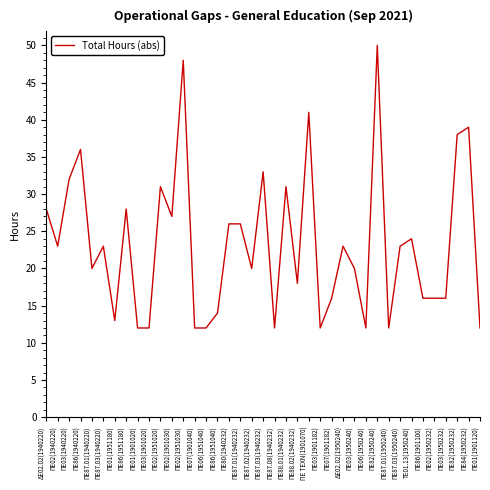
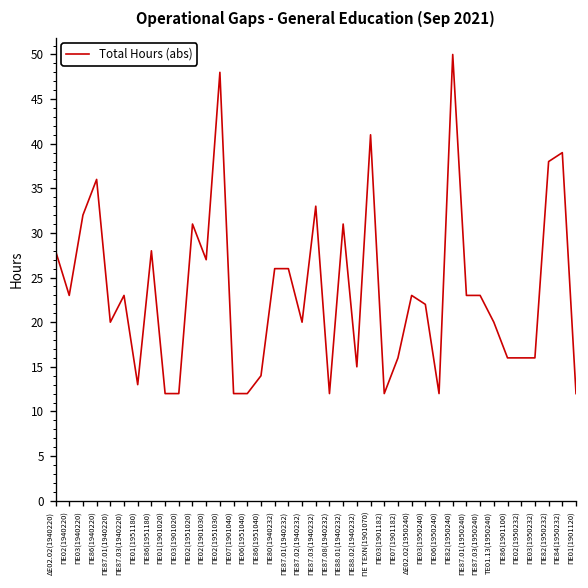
  {
    "ΔΕ02.02(1940220)": 28,
    "ΠΕ02(1940220)": 23,
    "ΠΕ03(1940220)": 32,
    "ΠΕ86(1940220)": 36,
    "ΠΕ87.01(1940220)": 20,
    "ΠΕ87.03(1940220)": 23,
    "ΠΕ01(1951180)": 13,
    "ΠΕ86(1951180)": 28,
    "ΠΕ01(1901020)": 12,
    "ΠΕ03(1901020)": 12,
    "ΠΕ02(1951020)": 31,
    "ΠΕ02(1901030)": 27,
    "ΠΕ02(1951030)": 48,
    "ΠΕ07(1901040)": 12,
    "ΠΕ06(1951040)": 12,
    "ΠΕ86(1951040)": 14,
    "ΠΕ80(1940232)": 26,
    "ΠΕ87.01(1940232)": 26,
    "ΠΕ87.02(1940232)": 20,
    "ΠΕ87.03(1940232)": 33,
    "ΠΕ87.08(1940232)": 12,
    "ΠΕ88.01(1940232)": 31,
-   "ΠΕ88.02(1940232)": 18,
+   "ΠΕ88.02(1940232)": 15,
    "ΠΕ ΤΕΧΝ(1901070)": 41,
    "ΠΕ03(1901182)": 12,
    "ΠΕ07(1901182)": 16,
    "ΔΕ02.02(1950240)": 23,
-   "ΠΕ03(1950240)": 20,
+   "ΠΕ03(1950240)": 22,
    "ΠΕ06(1950240)": 12,
    "ΠΕ82(1950240)": 50,
-   "ΠΕ87.01(1950240)": 12,
+   "ΠΕ87.01(1950240)": 23,
    "ΠΕ87.03(1950240)": 23,
-   "ΤΕ01.13(1950240)": 24,
+   "ΤΕ01.13(1950240)": 20,
    "ΠΕ86(1901100)": 16,
    "ΠΕ02(1950232)": 16,
    "ΠΕ03(1950232)": 16,
    "ΠΕ82(1950232)": 38,
    "ΠΕ84(1950232)": 39,
    "ΠΕ01(1901120)": 12
  }
